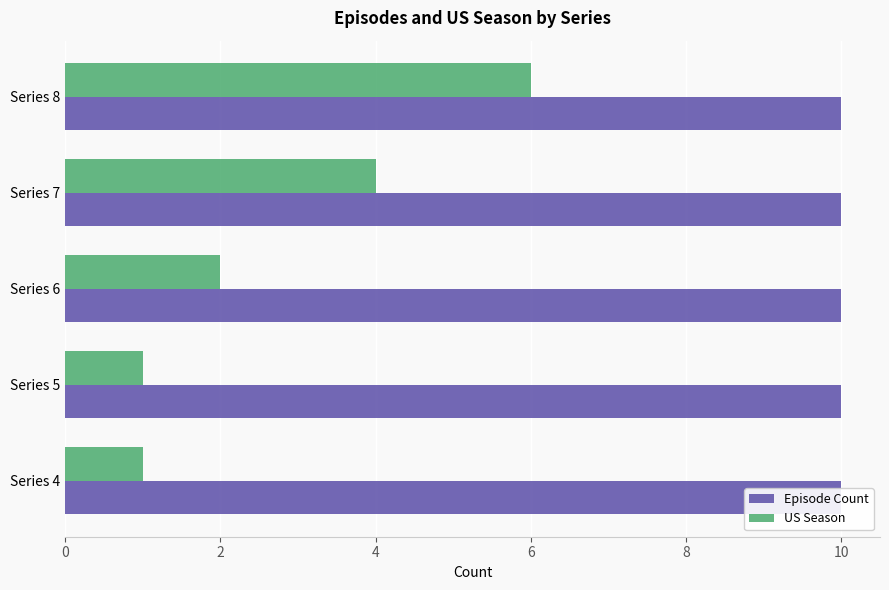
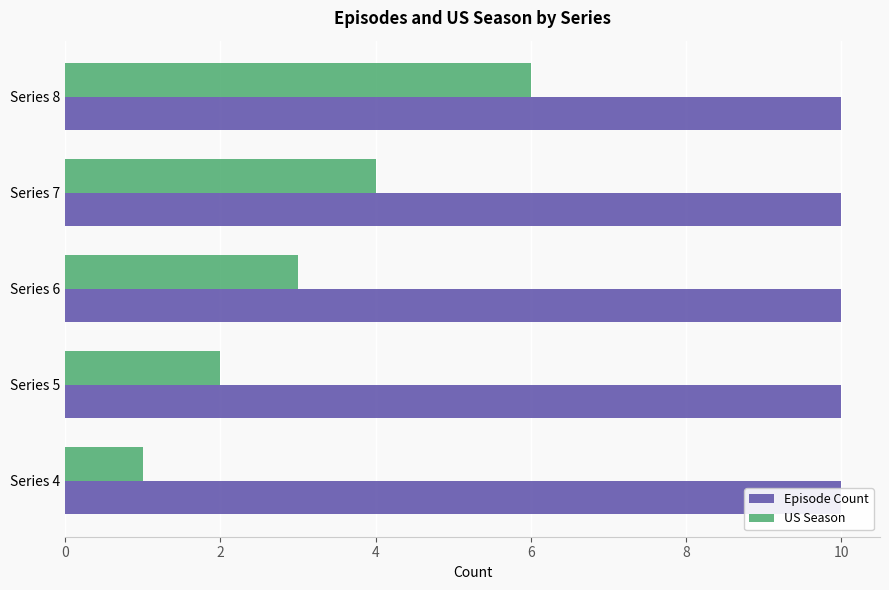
  {
    "Episode Count": {
      "Series 8": 10,
      "Series 7": 10,
      "Series 6": 10,
      "Series 5": 10
    },
    "US Season": {
      "Series 8": 6,
      "Series 7": 4,
-     "Series 6": 2,
-     "Series 5": 1,
+     "Series 6": 3,
+     "Series 5": 2,
      "Series 4": 1
    }
  }
